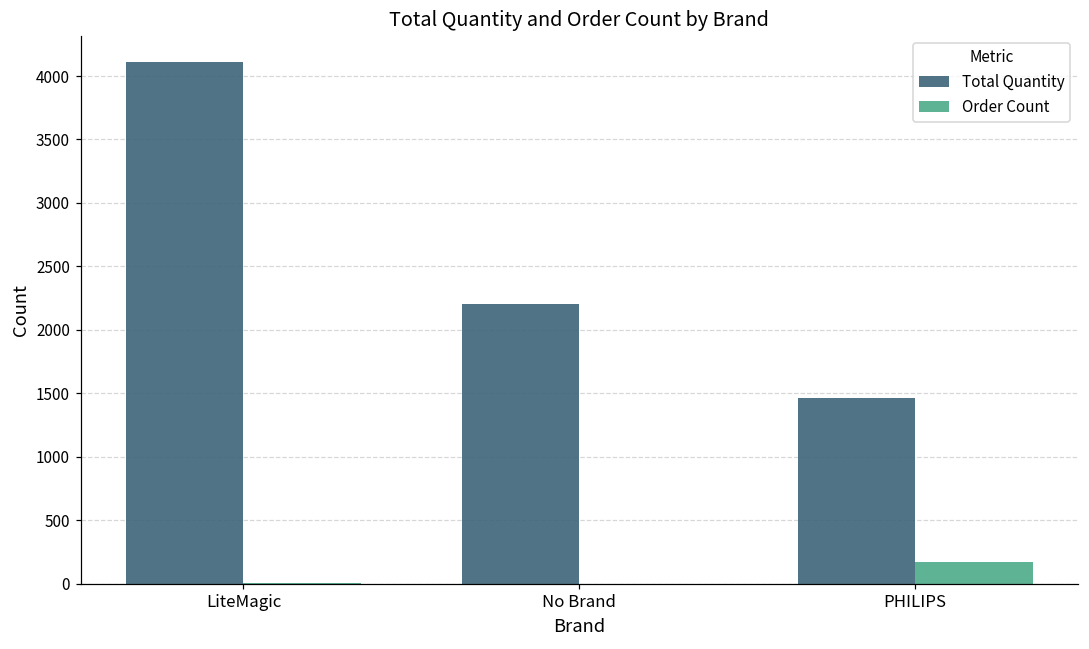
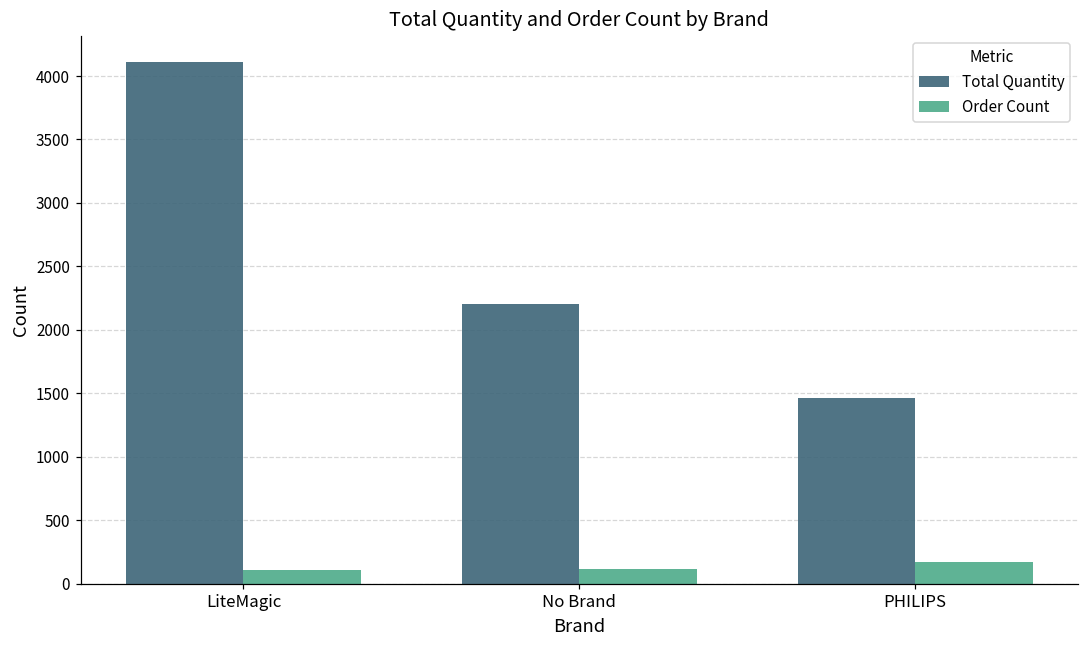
  {
    "Total Quantity": {
      "LiteMagic": 4110,
      "No Brand": 2210,
      "PHILIPS": 1460
    },
    "Order Count": {
-     "LiteMagic": 10,
-     "No Brand": 0,
+     "LiteMagic": 110,
+     "No Brand": 120,
      "PHILIPS": 170
    }
  }
